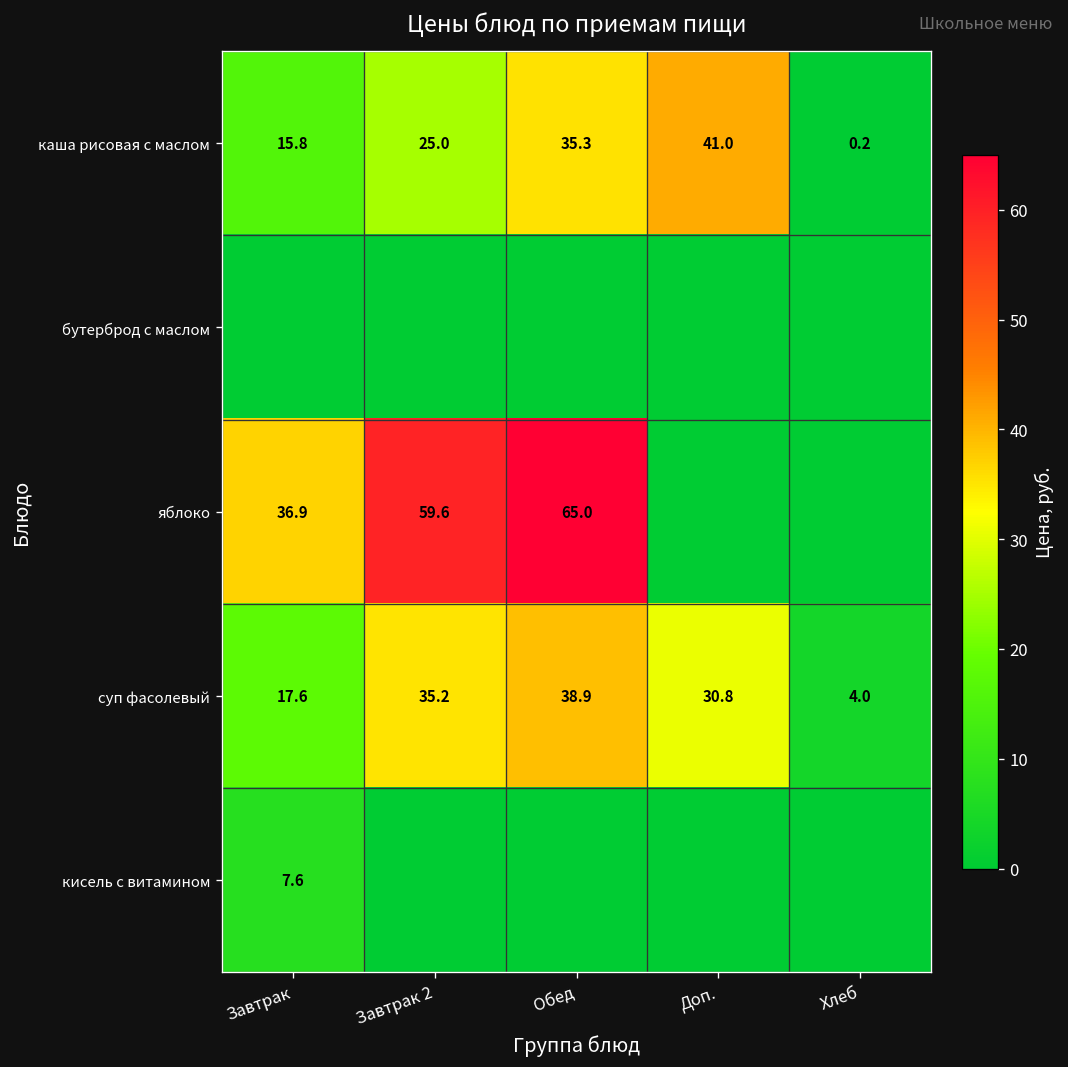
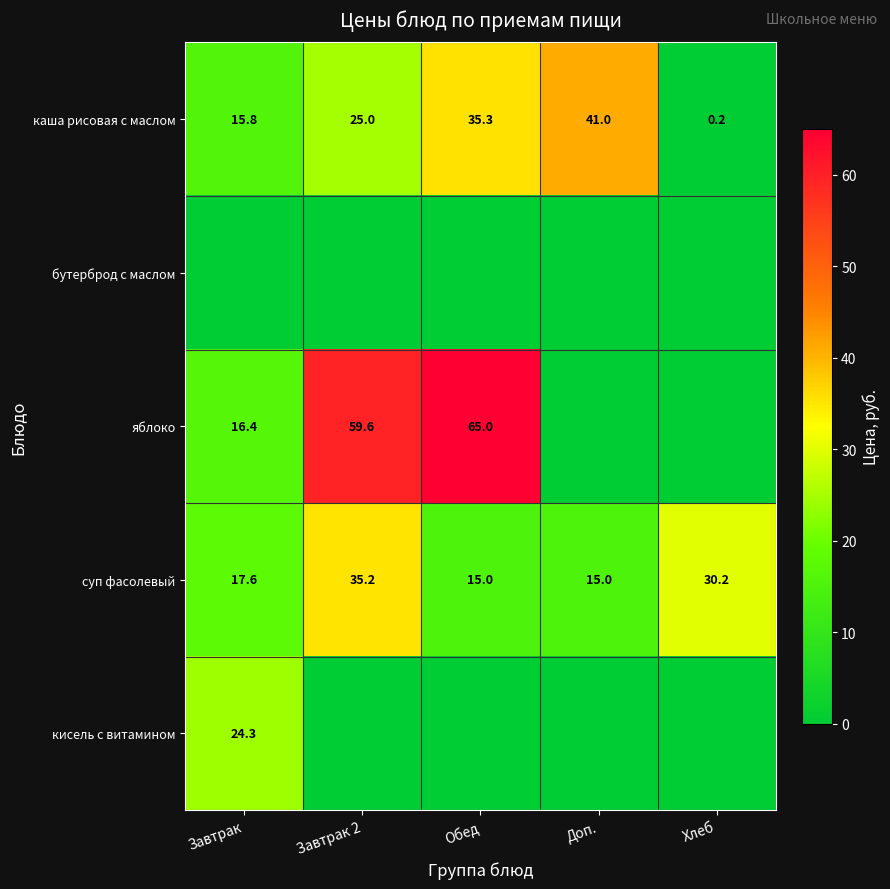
  {
    "каша рисовая с маслом": {
      "Завтрак": 15.8,
      "Завтрак 2": 25.0,
      "Обед": 35.3,
      "Доп.": 41.0,
      "Хлеб": 0.2
    },
    "яблоко": {
-     "Завтрак": 36.9,
+     "Завтрак": 16.4,
      "Завтрак 2": 59.6,
      "Обед": 65.0
    },
    "суп фасолевый": {
      "Завтрак": 17.6,
      "Завтрак 2": 35.2,
-     "Обед": 38.9,
-     "Доп.": 30.8,
-     "Хлеб": 4.0
+     "Обед": 15.0,
+     "Доп.": 15.0,
+     "Хлеб": 30.2
    },
    "кисель с витамином": {
-     "Завтрак": 7.6
+     "Завтрак": 24.3
    }
  }
